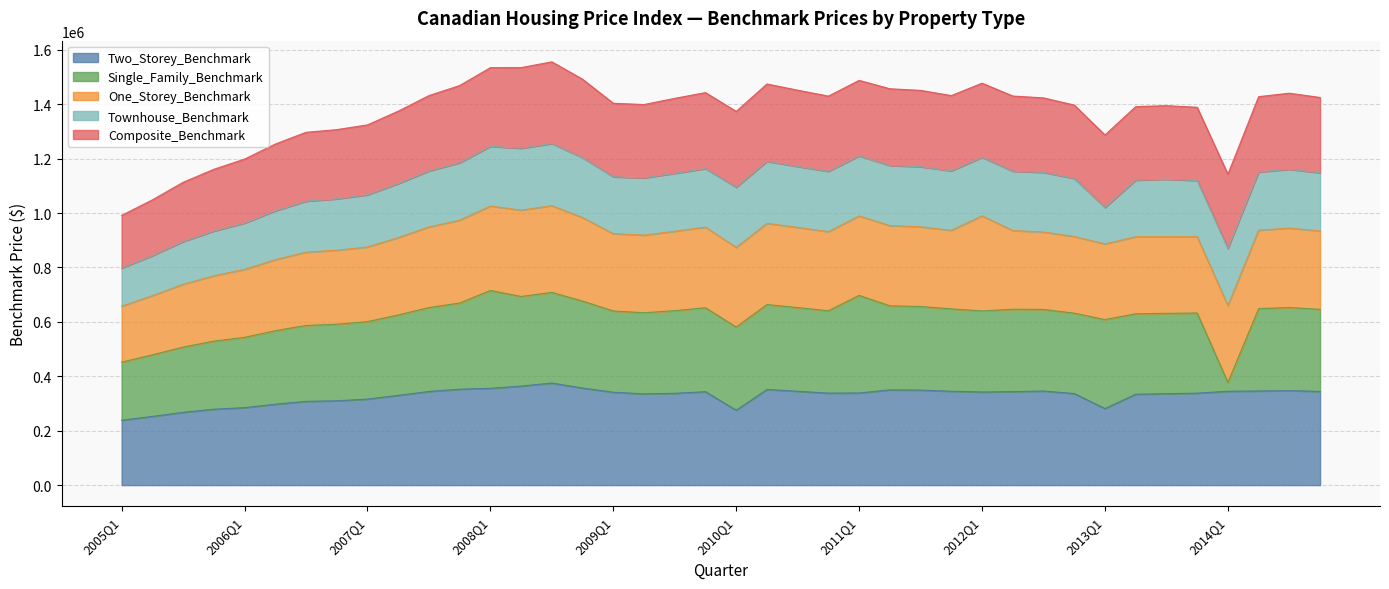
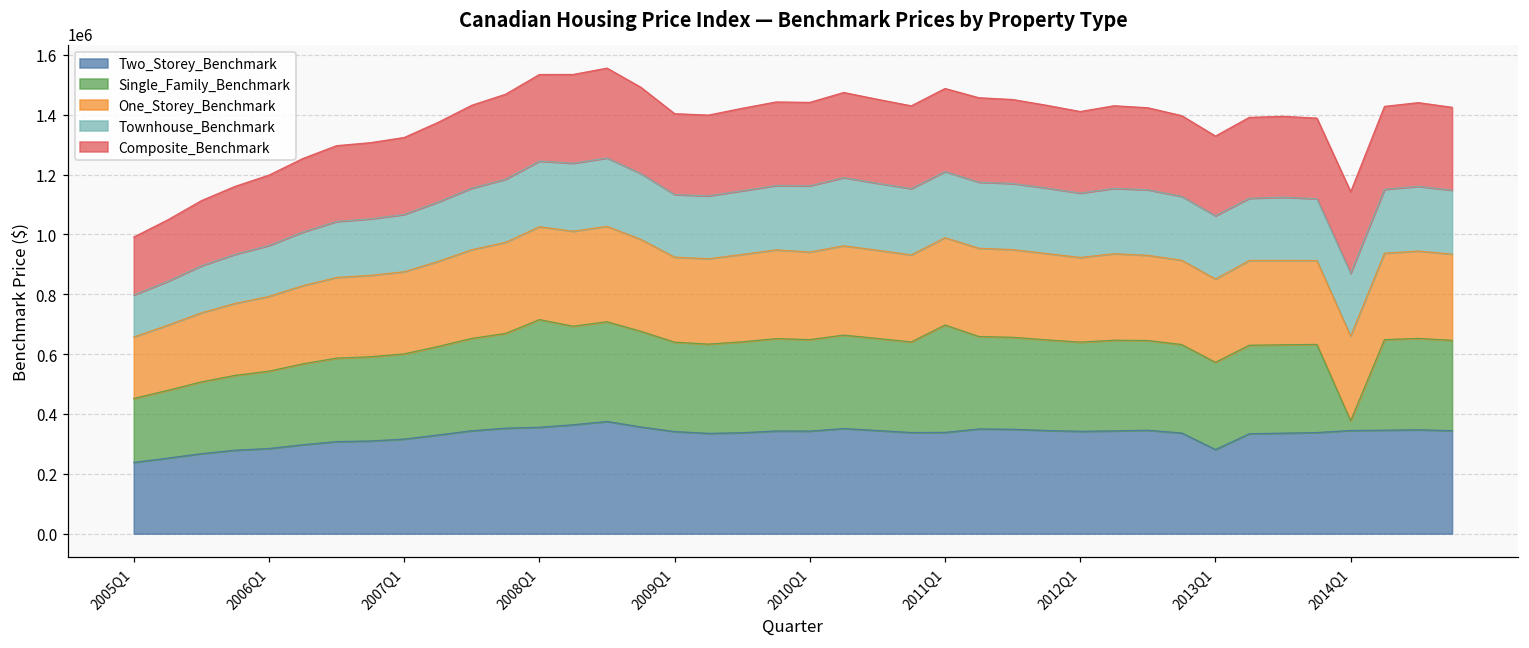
  {
    "Two_Storey_Benchmark": {
      "2005Q1": 240000,
      "2006Q1": 280000,
      "2007Q1": 320000,
      "2008Q1": 360000,
      "2009Q1": 340000,
-     "2010Q1": 280000,
+     "2010Q1": 340000,
      "2011Q1": 340000,
      "2012Q1": 340000,
      "2013Q1": 280000,
      "2014Q1": 340000
    },
    "Single_Family_Benchmark": {
      "2005Q1": 210000,
      "2006Q1": 260000,
      "2007Q1": 280000,
      "2008Q1": 360000,
      "2009Q1": 300000,
      "2010Q1": 310000,
      "2011Q1": 360000,
      "2012Q1": 300000,
-     "2013Q1": 330000,
+     "2013Q1": 290000,
      "2014Q1": 30000
    },
    "One_Storey_Benchmark": {
      "2005Q1": 210000,
      "2006Q1": 250000,
      "2007Q1": 270000,
      "2008Q1": 310000,
      "2009Q1": 280000,
      "2010Q1": 290000,
      "2011Q1": 290000,
-     "2012Q1": 350000,
+     "2012Q1": 280000,
      "2013Q1": 280000,
      "2014Q1": 280000
    },
    "Townhouse_Benchmark": {
      "2005Q1": 140000,
      "2006Q1": 170000,
      "2007Q1": 190000,
      "2008Q1": 220000,
      "2009Q1": 210000,
      "2010Q1": 220000,
      "2011Q1": 220000,
      "2012Q1": 220000,
-     "2013Q1": 130000,
+     "2013Q1": 210000,
      "2014Q1": 210000
    },
    "Composite_Benchmark": {
      "2005Q1": 190000,
      "2006Q1": 240000,
      "2007Q1": 260000,
      "2008Q1": 290000,
      "2009Q1": 270000,
      "2010Q1": 280000,
      "2011Q1": 280000,
      "2012Q1": 270000,
      "2013Q1": 270000,
      "2014Q1": 270000
    }
  }
